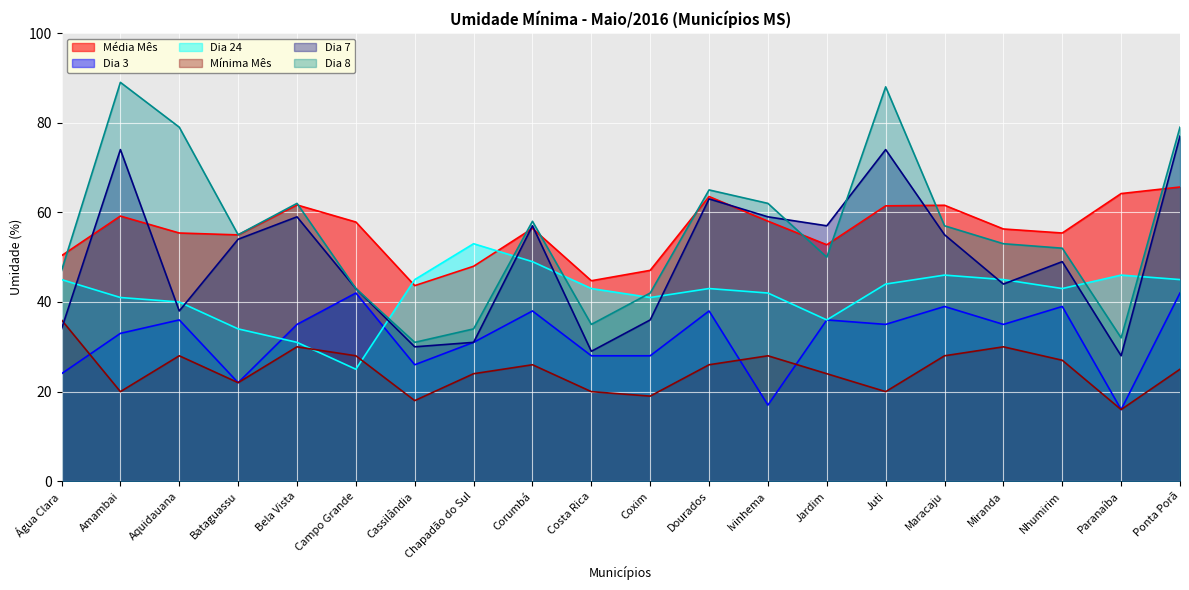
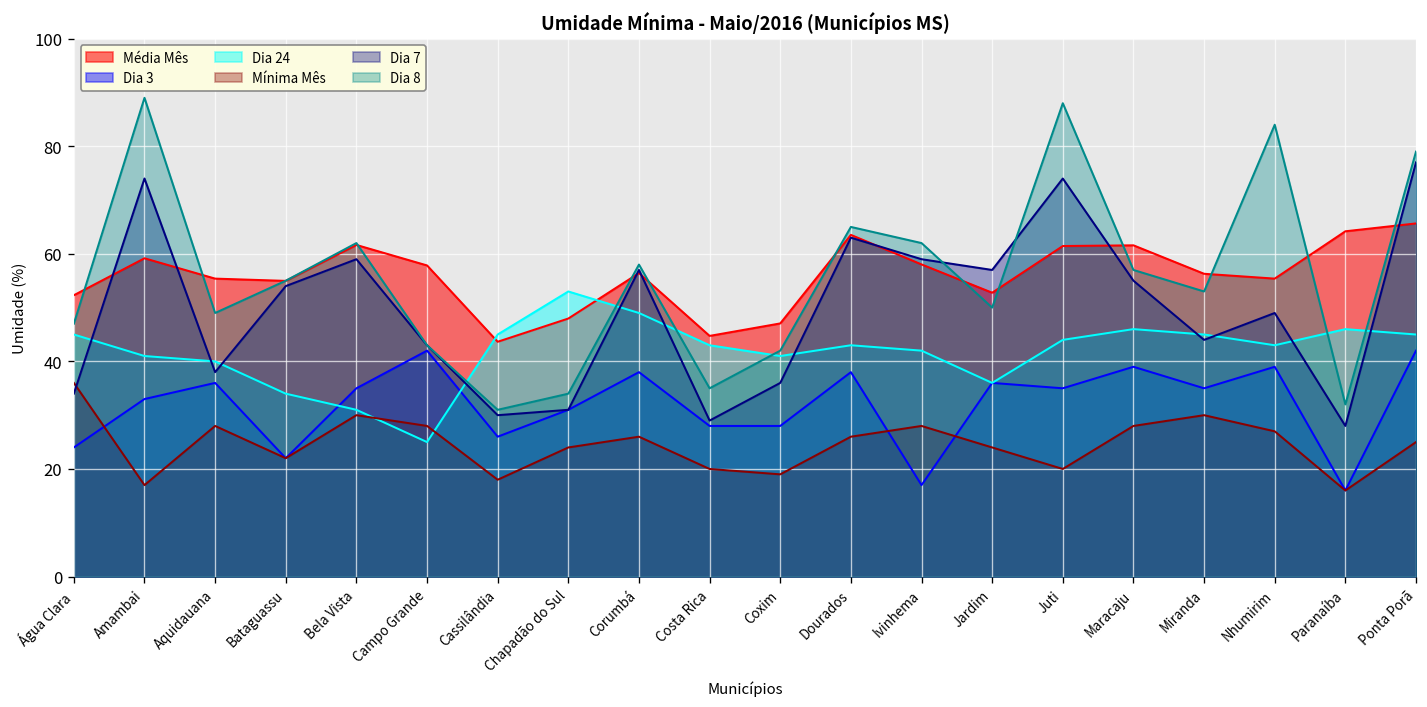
  {
    "Média Mês": {
-     "Água Clara": 50,
+     "Água Clara": 52,
      "Amambai": 59,
      "Aquidauana": 55,
      "Campo Grande": 58,
      "Cassilândia": 44,
      "Chapadão do Sul": 48,
      "Corumbá": 56,
      "Costa Rica": 45,
      "Coxim": 47,
      "Ivinhema": 58,
      "Jardim": 53,
      "Juti": 61,
      "Maracaju": 62,
      "Miranda": 56,
      "Nhumirim": 55,
      "Paranaíba": 64,
      "Ponta Porã": 66
    },
    "Dia 3": {
      "Água Clara": 24,
      "Amambai": 33,
      "Aquidauana": 36,
      "Bela Vista": 35,
      "Campo Grande": 42,
      "Cassilândia": 26,
      "Corumbá": 38,
      "Costa Rica": 28,
      "Coxim": 28,
      "Dourados": 38,
      "Ivinhema": 17,
      "Juti": 35,
      "Maracaju": 39,
      "Miranda": 35,
      "Nhumirim": 39,
      "Ponta Porã": 42
    },
    "Dia 24": {
      "Água Clara": 45,
      "Amambai": 41,
      "Aquidauana": 40,
      "Bataguassu": 34,
      "Bela Vista": 31,
      "Campo Grande": 25,
      "Cassilândia": 45,
      "Chapadão do Sul": 53,
      "Corumbá": 49,
      "Costa Rica": 43,
      "Coxim": 41,
      "Dourados": 43,
      "Ivinhema": 42,
      "Juti": 44,
      "Maracaju": 46,
      "Miranda": 45,
      "Nhumirim": 43,
      "Paranaíba": 46,
      "Ponta Porã": 45
    },
    "Mínima Mês": {
      "Água Clara": 36,
-     "Amambai": 20,
+     "Amambai": 17,
      "Aquidauana": 28,
      "Bela Vista": 30,
      "Campo Grande": 28,
      "Cassilândia": 18,
      "Chapadão do Sul": 24,
      "Corumbá": 26,
      "Costa Rica": 20,
      "Coxim": 19,
      "Dourados": 26,
      "Ivinhema": 28,
      "Jardim": 24,
      "Juti": 20,
      "Maracaju": 28,
      "Miranda": 30,
      "Nhumirim": 27,
      "Ponta Porã": 25
    },
    "Dia 7": {
      "Água Clara": 34,
      "Amambai": 74,
      "Aquidauana": 38,
      "Bataguassu": 54,
      "Bela Vista": 59,
      "Cassilândia": 30,
      "Corumbá": 57,
      "Costa Rica": 29,
      "Coxim": 36,
      "Ivinhema": 59,
      "Jardim": 57,
      "Juti": 74,
      "Maracaju": 55,
      "Miranda": 44,
      "Nhumirim": 49,
      "Paranaíba": 28,
      "Ponta Porã": 77
    },
    "Dia 8": {
      "Água Clara": 47,
      "Amambai": 89,
-     "Aquidauana": 79,
+     "Aquidauana": 49,
      "Cassilândia": 31,
      "Chapadão do Sul": 34,
      "Corumbá": 58,
      "Costa Rica": 35,
      "Coxim": 42,
      "Dourados": 65,
      "Ivinhema": 62,
      "Jardim": 50,
      "Juti": 88,
      "Maracaju": 57,
      "Miranda": 53,
-     "Nhumirim": 52,
+     "Nhumirim": 84,
      "Paranaíba": 32,
      "Ponta Porã": 79
    }
  }
